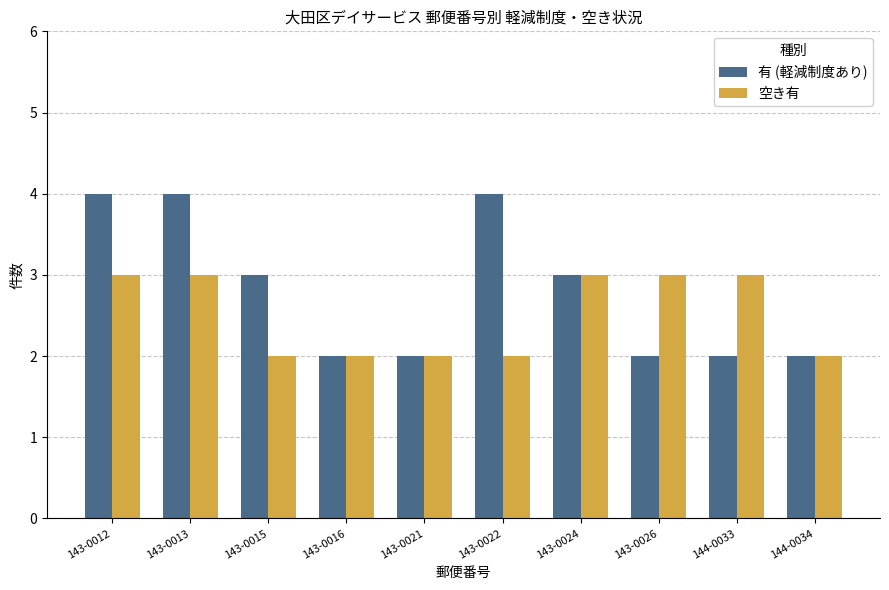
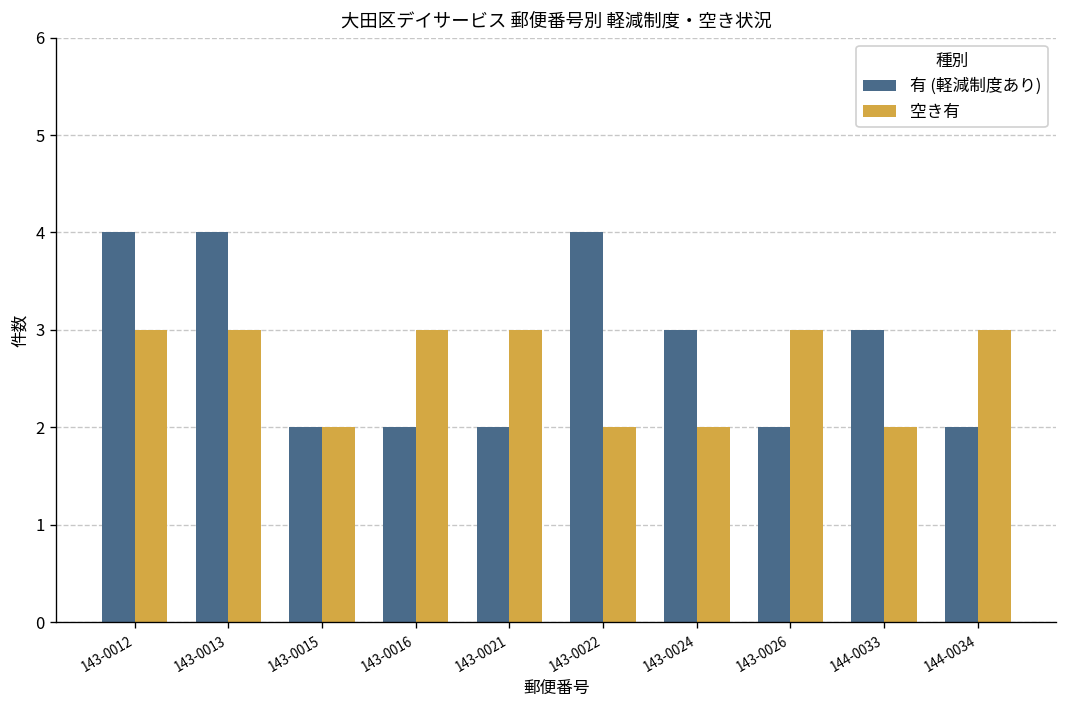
  {
    "有 (軽減制度あり)": {
      "143-0012": 4,
      "143-0013": 4,
-     "143-0015": 3,
+     "143-0015": 2,
      "143-0016": 2,
      "143-0021": 2,
      "143-0022": 4,
      "143-0024": 3,
      "143-0026": 2,
-     "144-0033": 2,
+     "144-0033": 3,
      "144-0034": 2
    },
    "空き有": {
      "143-0012": 3,
      "143-0013": 3,
      "143-0015": 2,
-     "143-0016": 2,
-     "143-0021": 2,
+     "143-0016": 3,
+     "143-0021": 3,
      "143-0022": 2,
-     "143-0024": 3,
+     "143-0024": 2,
      "143-0026": 3,
-     "144-0033": 3,
-     "144-0034": 2
+     "144-0033": 2,
+     "144-0034": 3
    }
  }
